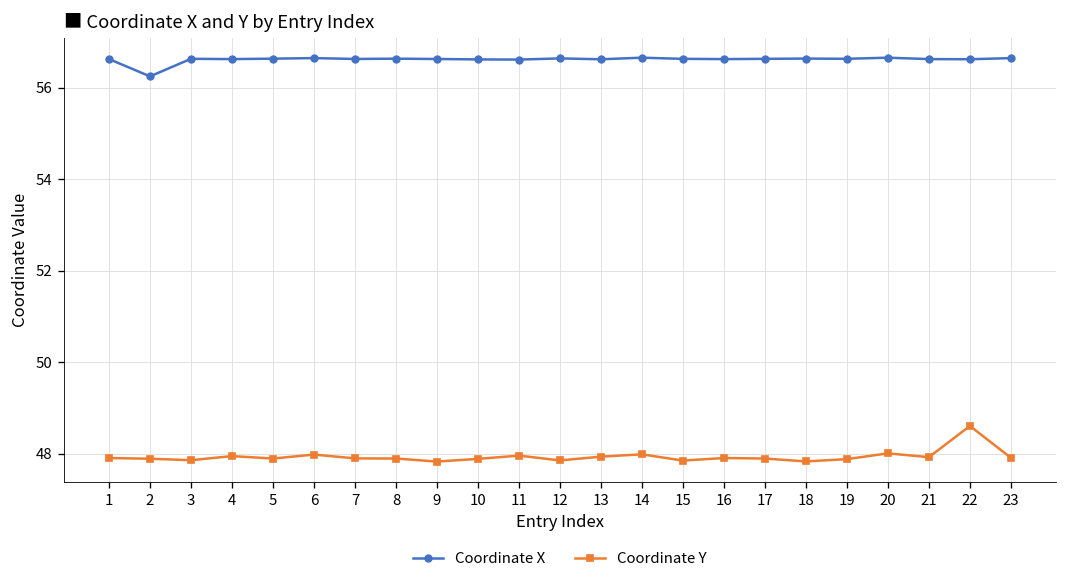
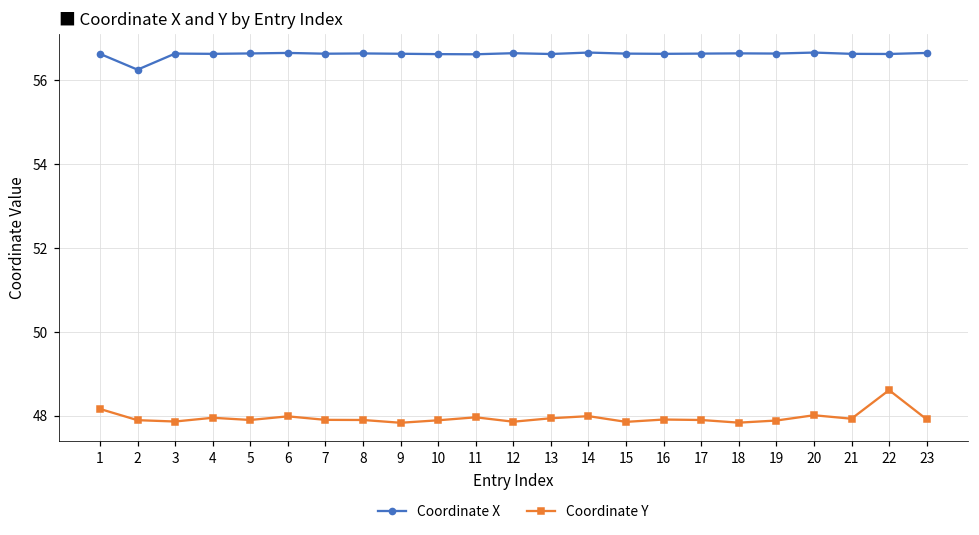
  {
    "Coordinate X": {
      "1": 56.6,
      "2": 56.2,
      "3": 56.6,
      "4": 56.6,
      "5": 56.6,
      "6": 56.6,
      "7": 56.6,
      "8": 56.6,
      "9": 56.6,
      "10": 56.6,
      "11": 56.6,
      "12": 56.6,
      "13": 56.6,
      "14": 56.7,
      "15": 56.6,
      "16": 56.6,
      "17": 56.6,
      "18": 56.6,
      "19": 56.6,
      "20": 56.7,
      "21": 56.6,
      "22": 56.6,
      "23": 56.6
    },
    "Coordinate Y": {
-     "1": 47.9,
+     "1": 48.2,
      "2": 47.9,
      "3": 47.9,
      "4": 47.9,
      "5": 47.9,
      "6": 48.0,
      "7": 47.9,
      "8": 47.9,
      "9": 47.8,
      "10": 47.9,
      "11": 48.0,
      "12": 47.9,
      "13": 47.9,
      "14": 48.0,
      "15": 47.8,
      "16": 47.9,
      "17": 47.9,
      "18": 47.8,
      "19": 47.9,
      "20": 48.0,
      "21": 47.9,
      "22": 48.6,
      "23": 47.9
    }
  }
